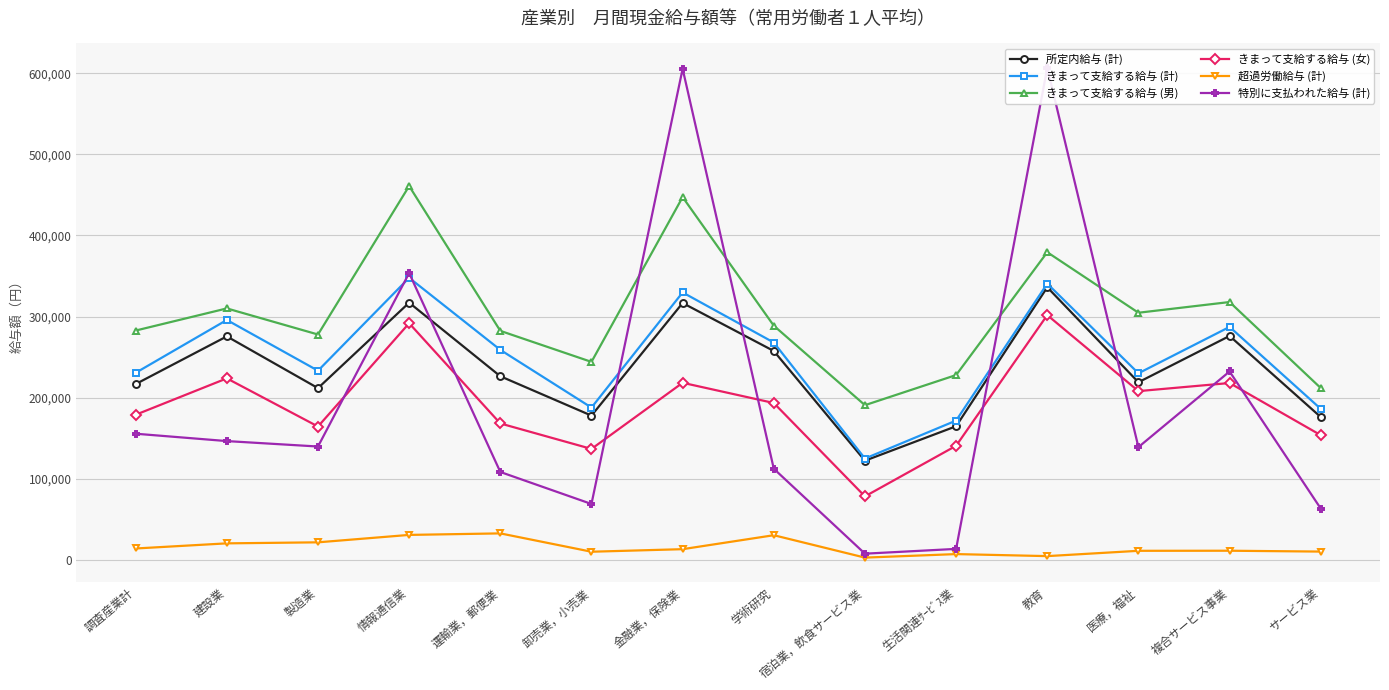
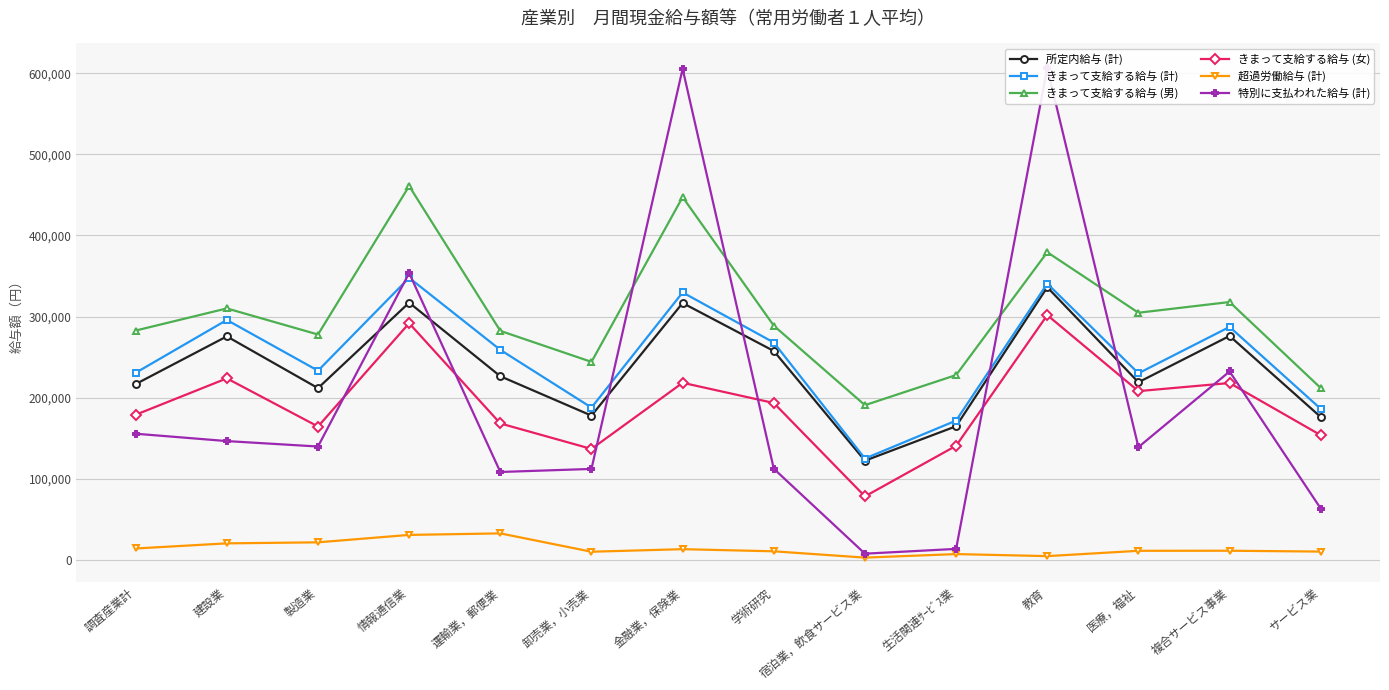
  {
    "所定内給与 (計)": {
      "調査産業計": "220,000",
      "建設業": "280,000",
      "製造業": "210,000",
      "情報通信業": "320,000",
      "運輸業，郵便業": "230,000",
      "卸売業，小売業": "180,000",
      "金融業，保険業": "320,000",
      "学術研究": "260,000",
      "生活関連ｻｰﾋﾞｽ業": "160,000",
      "教育": "340,000",
      "医療，福祉": "220,000",
      "複合サービス事業": "280,000",
      "サービス業": "180,000"
    },
    "きまって支給する給与 (計)": {
      "調査産業計": "230,000",
      "建設業": "300,000",
      "製造業": "230,000",
      "情報通信業": "350,000",
      "運輸業，郵便業": "260,000",
      "卸売業，小売業": "190,000",
      "金融業，保険業": "330,000",
      "学術研究": "270,000",
      "生活関連ｻｰﾋﾞｽ業": "170,000",
      "教育": "340,000",
      "医療，福祉": "230,000",
      "複合サービス事業": "290,000",
      "サービス業": "190,000"
    },
    "きまって支給する給与 (男)": {
      "調査産業計": "280,000",
      "建設業": "310,000",
      "製造業": "280,000",
      "情報通信業": "460,000",
      "運輸業，郵便業": "280,000",
      "卸売業，小売業": "240,000",
      "金融業，保険業": "450,000",
      "学術研究": "290,000",
      "宿泊業，飲食サービス業": "190,000",
      "生活関連ｻｰﾋﾞｽ業": "230,000",
      "教育": "380,000",
      "医療，福祉": "300,000",
      "複合サービス事業": "320,000",
      "サービス業": "210,000"
    },
    "きまって支給する給与 (女)": {
      "調査産業計": "180,000",
      "建設業": "220,000",
      "製造業": "160,000",
      "情報通信業": "290,000",
      "運輸業，郵便業": "170,000",
      "卸売業，小売業": "140,000",
      "金融業，保険業": "220,000",
      "学術研究": "190,000",
      "宿泊業，飲食サービス業": "80,000",
      "生活関連ｻｰﾋﾞｽ業": "140,000",
      "教育": "300,000",
      "医療，福祉": "210,000",
      "複合サービス事業": "220,000",
      "サービス業": "150,000"
    },
    "超過労働給与 (計)": {
      "調査産業計": "10,000",
      "建設業": "20,000",
      "製造業": "20,000",
      "情報通信業": "30,000",
      "運輸業，郵便業": "30,000",
      "卸売業，小売業": "10,000",
      "金融業，保険業": "10,000",
-     "学術研究": "30,000",
+     "学術研究": "10,000",
      "宿泊業，飲食サービス業": "0",
      "生活関連ｻｰﾋﾞｽ業": "10,000",
      "教育": "0",
      "医療，福祉": "10,000",
      "複合サービス事業": "10,000",
      "サービス業": "10,000"
    },
    "特別に支払われた給与 (計)": {
      "調査産業計": "160,000",
      "建設業": "150,000",
      "製造業": "140,000",
      "情報通信業": "350,000",
      "運輸業，郵便業": "110,000",
-     "卸売業，小売業": "70,000",
+     "卸売業，小売業": "110,000",
      "金融業，保険業": "610,000",
      "学術研究": "110,000",
      "宿泊業，飲食サービス業": "10,000",
      "生活関連ｻｰﾋﾞｽ業": "10,000",
      "医療，福祉": "140,000",
      "複合サービス事業": "230,000",
      "サービス業": "60,000"
    }
  }
